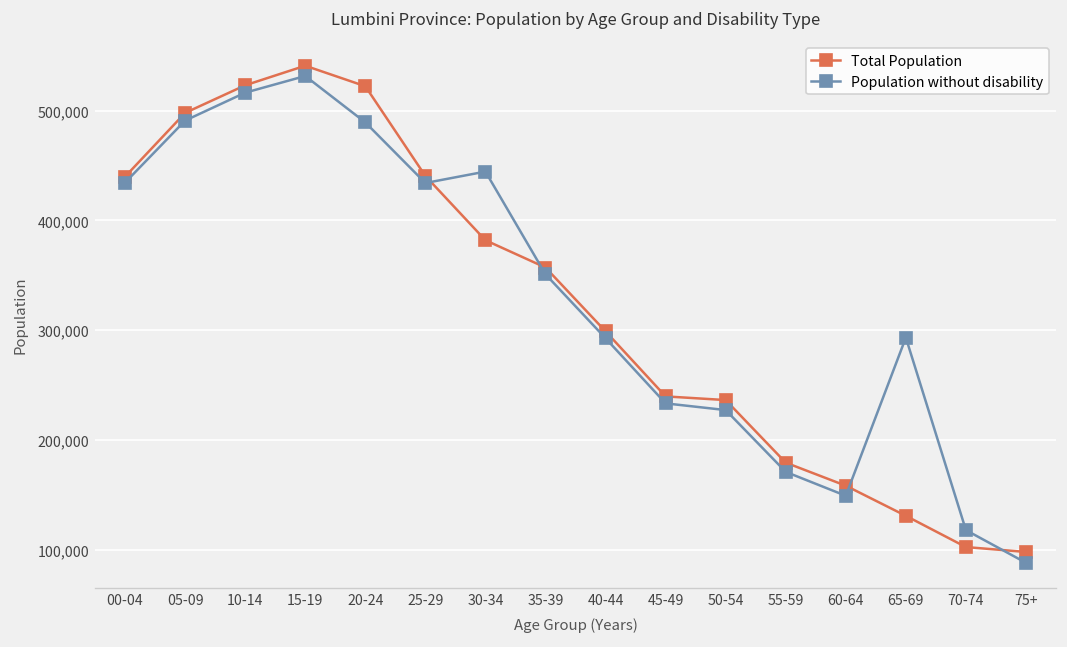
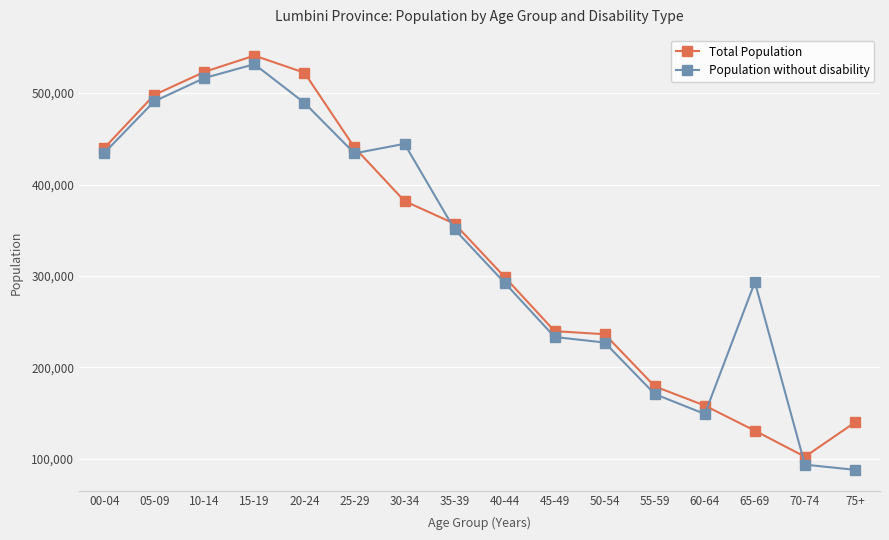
  {
    "Total Population": {
      "00-04": "440,000",
      "05-09": "500,000",
      "10-14": "520,000",
      "15-19": "540,000",
      "20-24": "520,000",
      "25-29": "440,000",
      "30-34": "380,000",
      "35-39": "360,000",
      "40-44": "300,000",
      "45-49": "240,000",
      "50-54": "240,000",
      "55-59": "180,000",
      "60-64": "160,000",
      "65-69": "130,000",
      "70-74": "100,000",
-     "75+": "100,000"
+     "75+": "140,000"
    },
    "Population without disability": {
      "00-04": "430,000",
      "05-09": "490,000",
      "10-14": "520,000",
      "15-19": "530,000",
      "20-24": "490,000",
      "25-29": "430,000",
      "30-34": "440,000",
      "35-39": "350,000",
      "40-44": "290,000",
      "45-49": "230,000",
      "50-54": "230,000",
      "55-59": "170,000",
      "60-64": "150,000",
      "65-69": "290,000",
-     "70-74": "120,000",
+     "70-74": "90,000",
      "75+": "90,000"
    }
  }
